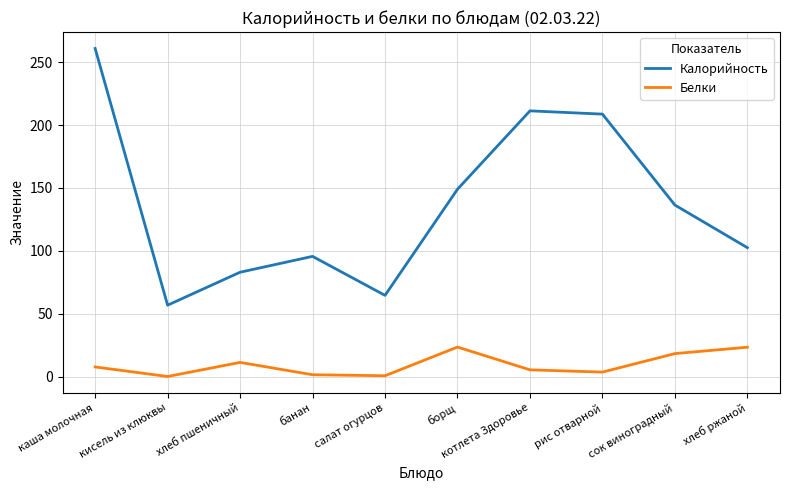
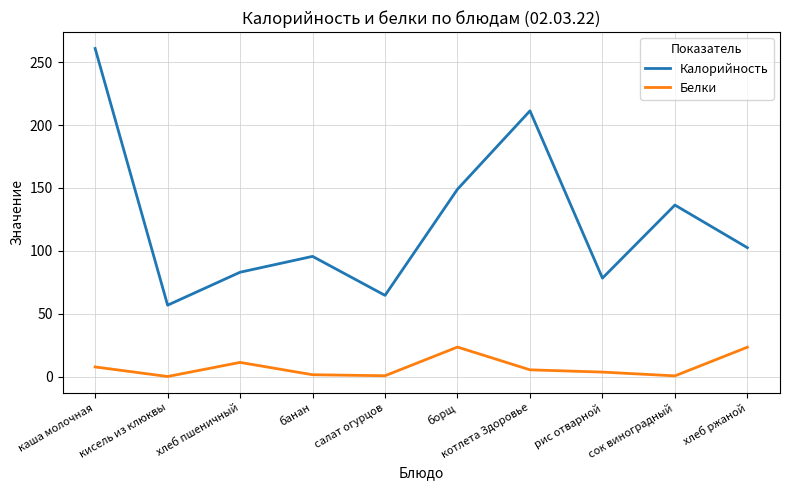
  {
    "Калорийность": {
      "каша молочная": 261,
      "кисель из клюквы": 57,
      "хлеб пшеничный": 83,
      "банан": 96,
      "салат огурцов": 65,
      "борщ": 149,
      "котлета Здоровье": 211,
-     "рис отварной": 209,
+     "рис отварной": 78,
      "сок виноградный": 136,
      "хлеб ржаной": 103
    },
    "Белки": {
      "каша молочная": 8,
      "кисель из клюквы": 0,
      "хлеб пшеничный": 11,
      "банан": 2,
      "салат огурцов": 1,
      "борщ": 24,
      "котлета Здоровье": 5,
      "рис отварной": 4,
-     "сок виноградный": 18,
+     "сок виноградный": 1,
      "хлеб ржаной": 23
    }
  }
